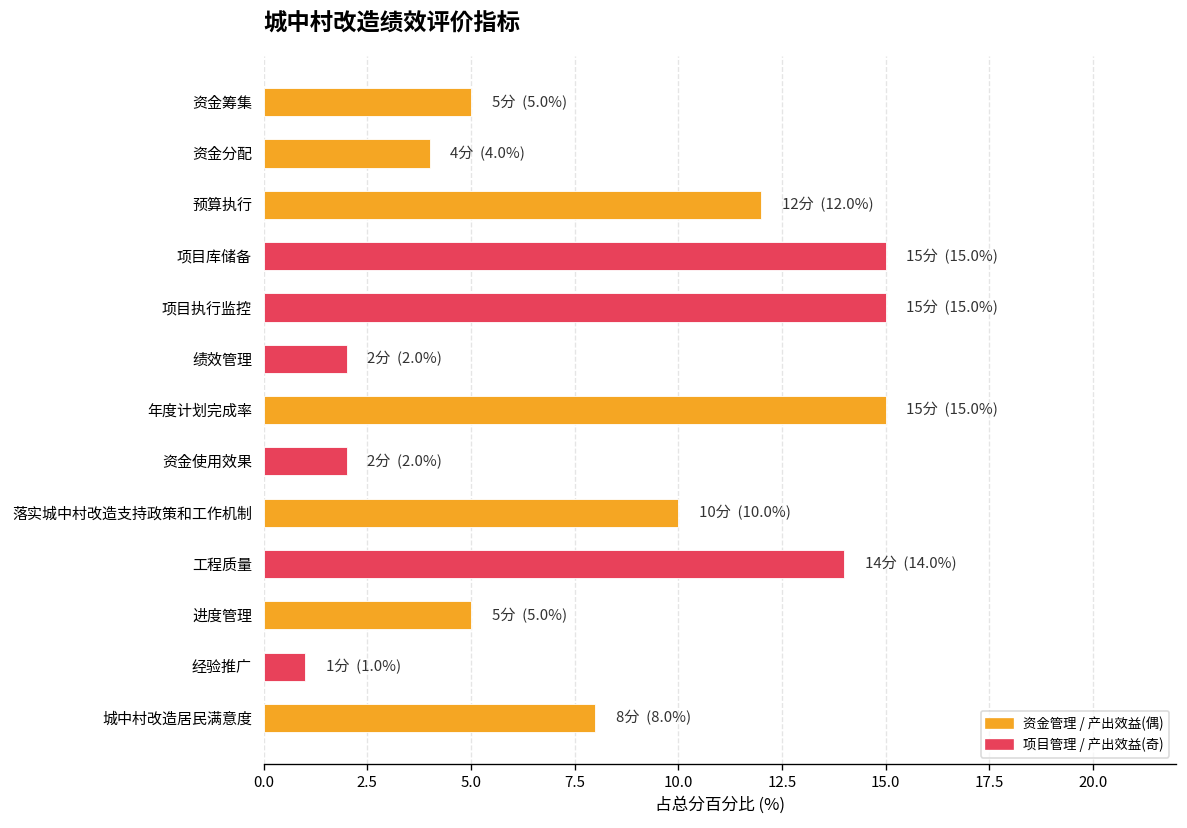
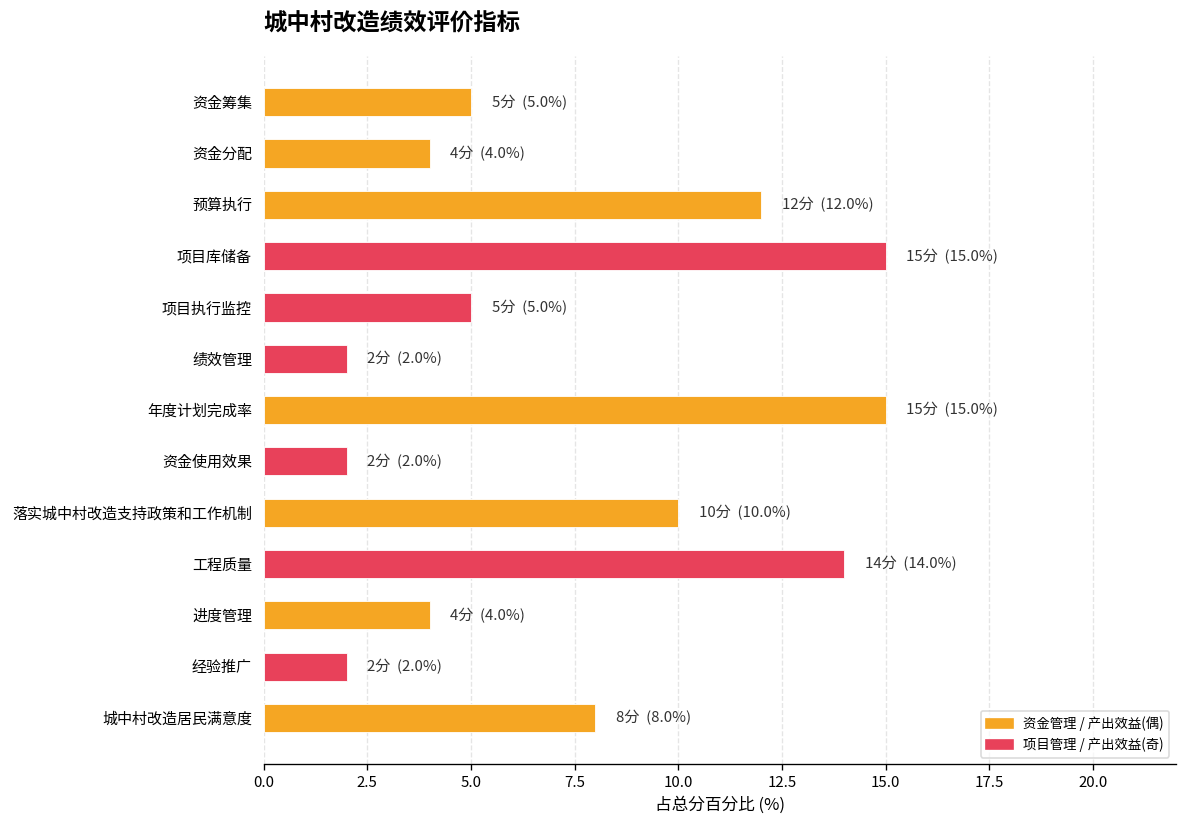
  {
    "资金筹集": "5分",
    "资金分配": "4分",
    "预算执行": "12分",
    "项目库储备": "15分",
-   "项目执行监控": "15分 (15.0%)",
+   "项目执行监控": "5分 (5.0%)",
    "绩效管理": "2分",
    "年度计划完成率": "15分",
    "资金使用效果": "2分",
    "落实城中村改造支持政策和工作机制": "10分",
    "工程质量": "14分",
-   "进度管理": "5分 (5.0%)",
-   "经验推广": "1分 (1.0%)",
+   "进度管理": "4分 (4.0%)",
+   "经验推广": "2分 (2.0%)",
    "城中村改造居民满意度": "8分"
  }
